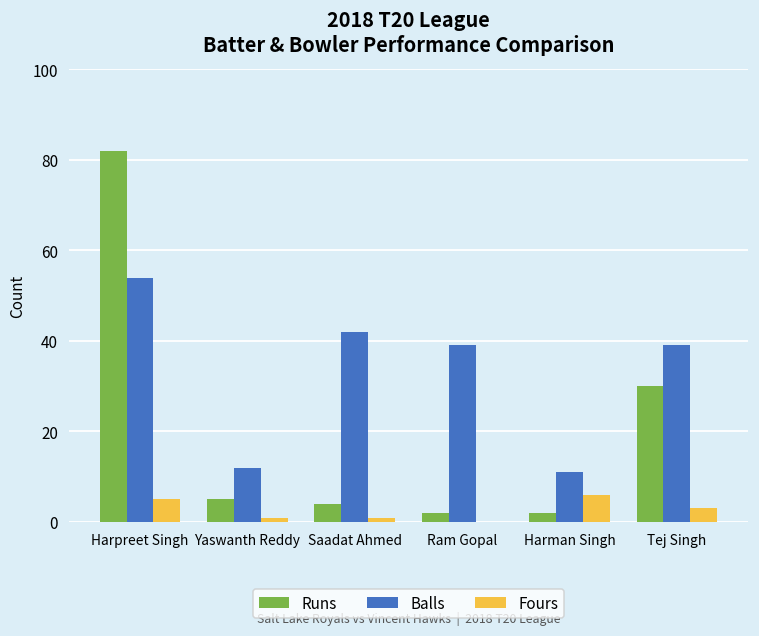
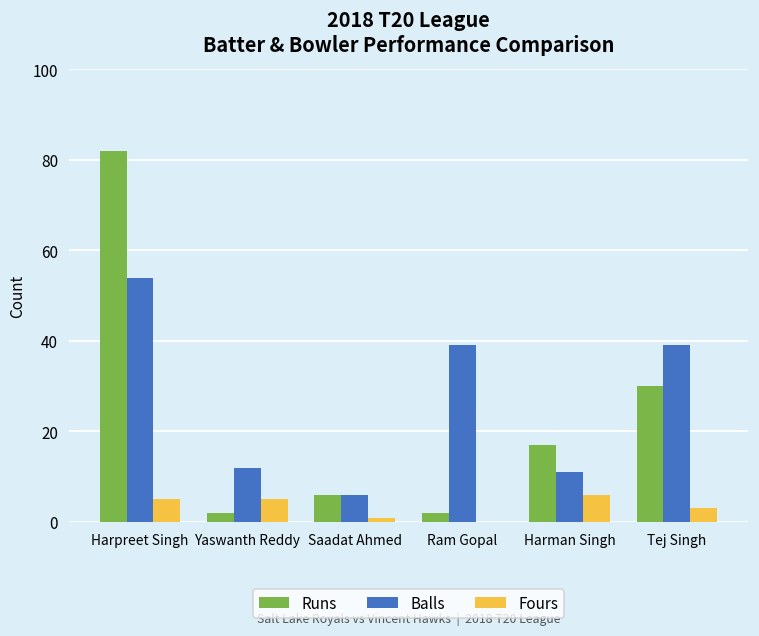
  {
    "Runs": {
      "Harpreet Singh": 82,
-     "Yaswanth Reddy": 5,
-     "Saadat Ahmed": 4,
+     "Yaswanth Reddy": 2,
+     "Saadat Ahmed": 6,
      "Ram Gopal": 2,
-     "Harman Singh": 2,
+     "Harman Singh": 17,
      "Tej Singh": 30
    },
    "Balls": {
      "Harpreet Singh": 54,
      "Yaswanth Reddy": 12,
-     "Saadat Ahmed": 42,
+     "Saadat Ahmed": 6,
      "Ram Gopal": 39,
      "Harman Singh": 11,
      "Tej Singh": 39
    },
    "Fours": {
      "Harpreet Singh": 5,
-     "Yaswanth Reddy": 1,
+     "Yaswanth Reddy": 5,
      "Saadat Ahmed": 1,
      "Ram Gopal": 0,
      "Harman Singh": 6,
      "Tej Singh": 3
    }
  }
